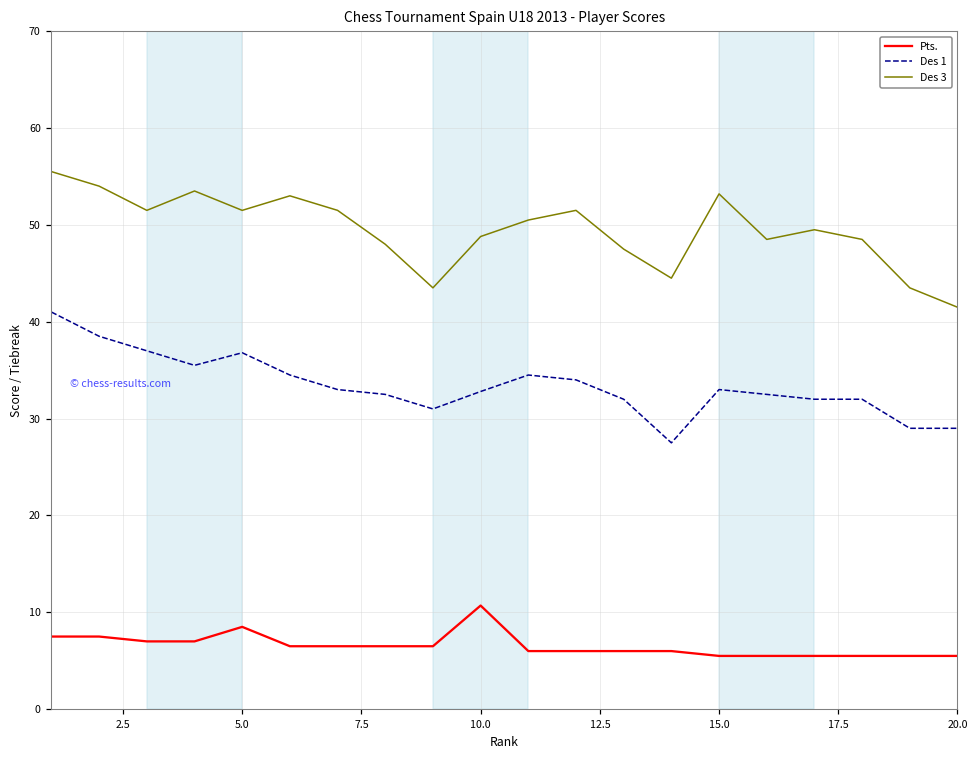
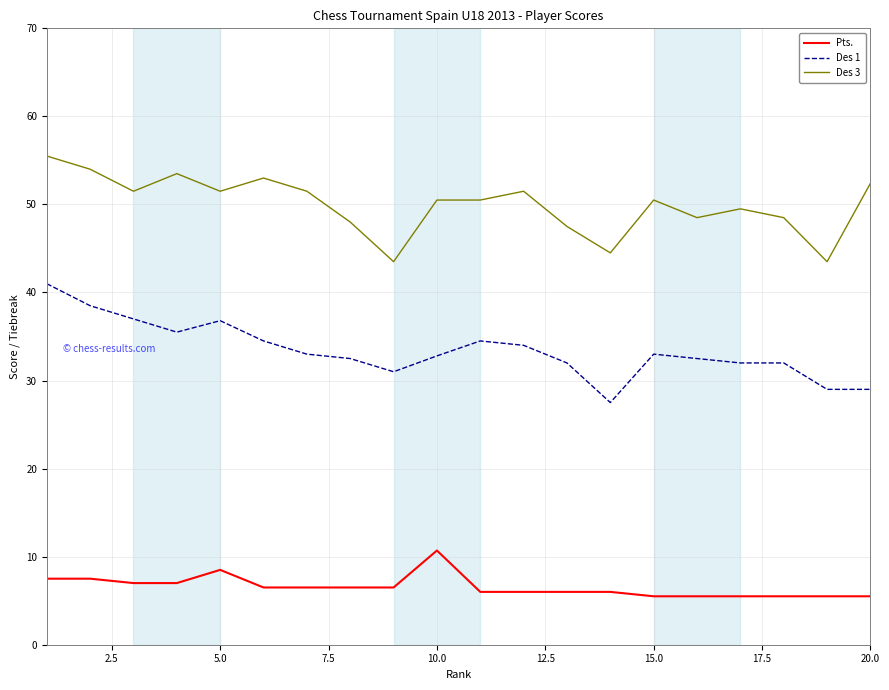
  {
    "Pts.": {
      "5.0": 9,
      "10.0": 11,
      "15.0": 6,
      "20.0": 6
    },
    "Des 1": {
      "5.0": 37,
      "10.0": 33,
      "15.0": 33,
      "20.0": 29
    },
    "Des 3": {
      "5.0": 52,
-     "10.0": 49,
-     "15.0": 53,
-     "20.0": 42
+     "10.0": 51,
+     "15.0": 51,
+     "20.0": 52
    }
  }
